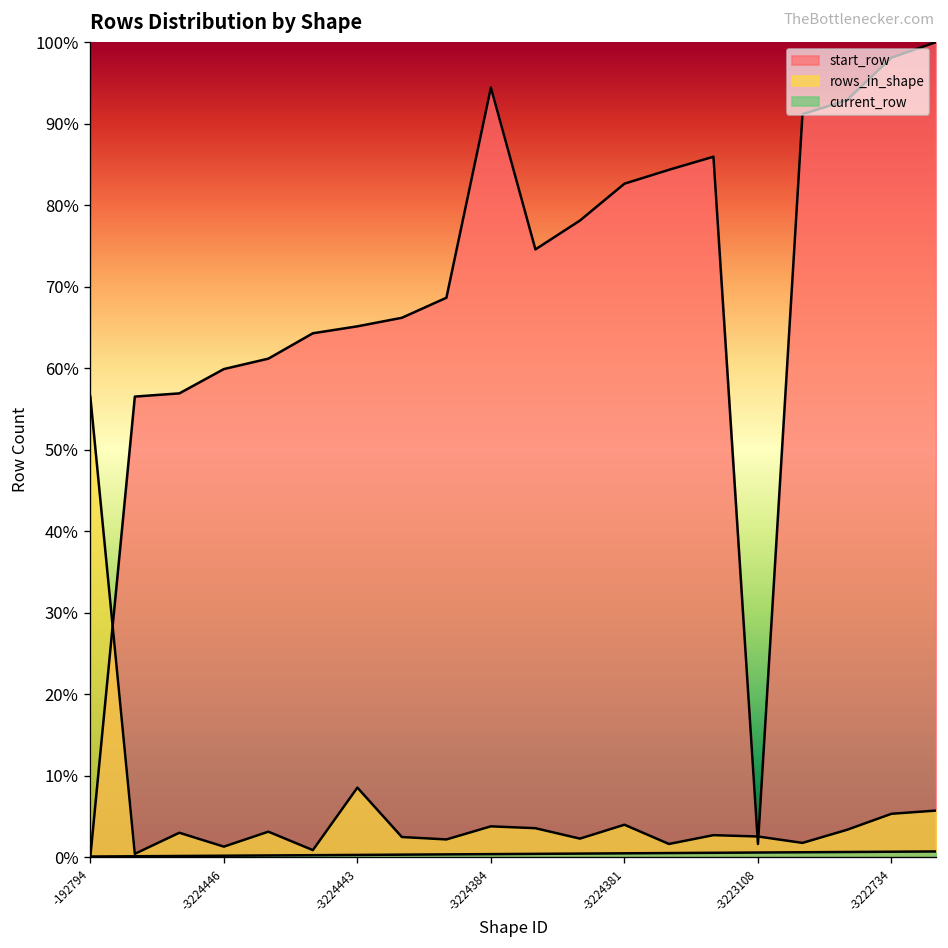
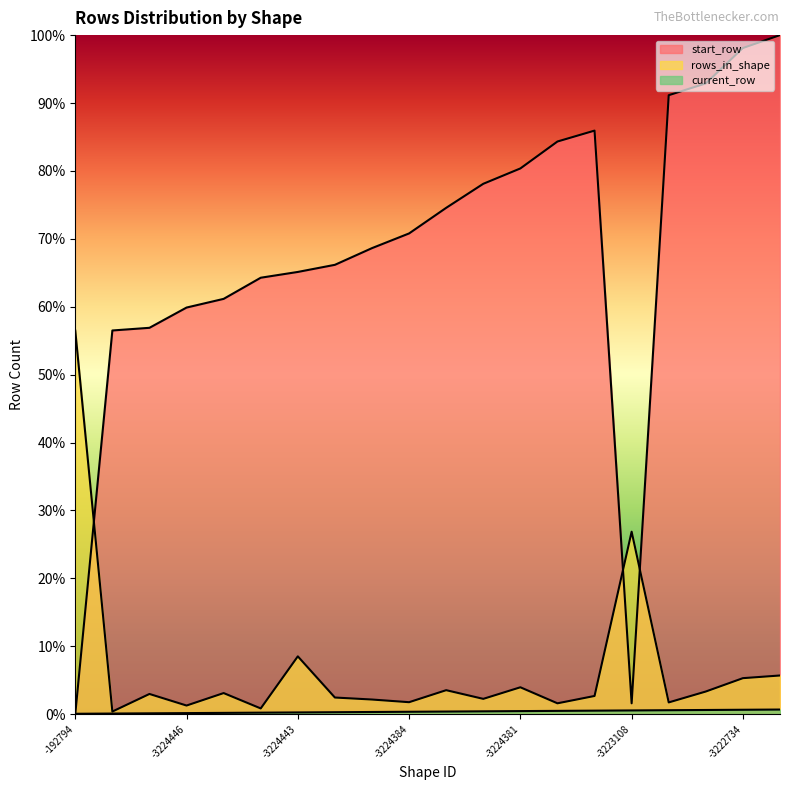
  {
    "start_row": {
      "-3224446": "60%",
      "-3224443": "65%",
-     "-3224384": "94%",
-     "-3224381": "83%",
+     "-3224384": "71%",
+     "-3224381": "80%",
      "-3223108": "2%"
    },
    "rows_in_shape": {
      "-192794": "56%",
      "-3224446": "1%",
      "-3224443": "9%",
-     "-3224384": "4%",
+     "-3224384": "2%",
      "-3224381": "4%",
-     "-3223108": "3%",
+     "-3223108": "27%",
      "-3222734": "5%"
    },
    "current_row": {
      "-3224446": "0%",
      "-3224443": "0%",
      "-3224384": "0%",
      "-3224381": "0%",
      "-3223108": "1%",
      "-3222734": "1%"
    }
  }
